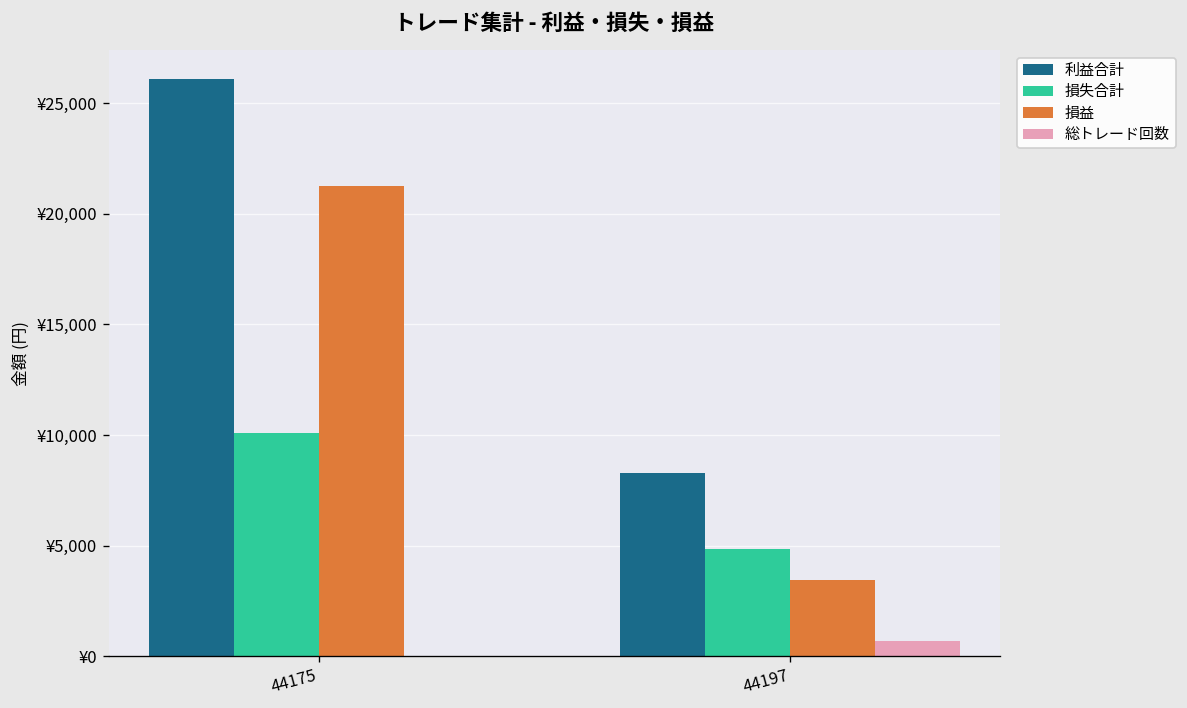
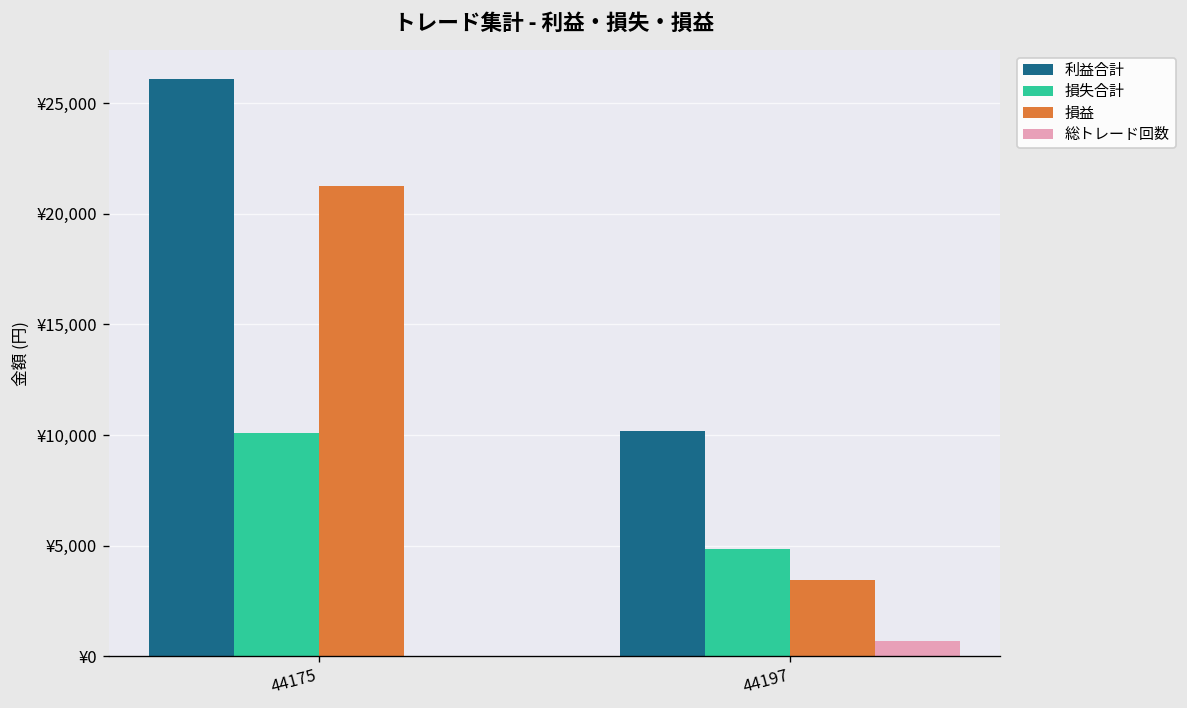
  {
    "利益合計": {
      "44175": "¥26,100",
-     "44197": "¥8,300"
+     "44197": "¥10,200"
    },
    "損失合計": {
      "44175": "¥10,100",
      "44197": "¥4,900"
    },
    "損益": {
      "44175": "¥21,300",
      "44197": "¥3,400"
    },
    "総トレード回数": {
      "44197": "¥700"
    }
  }
